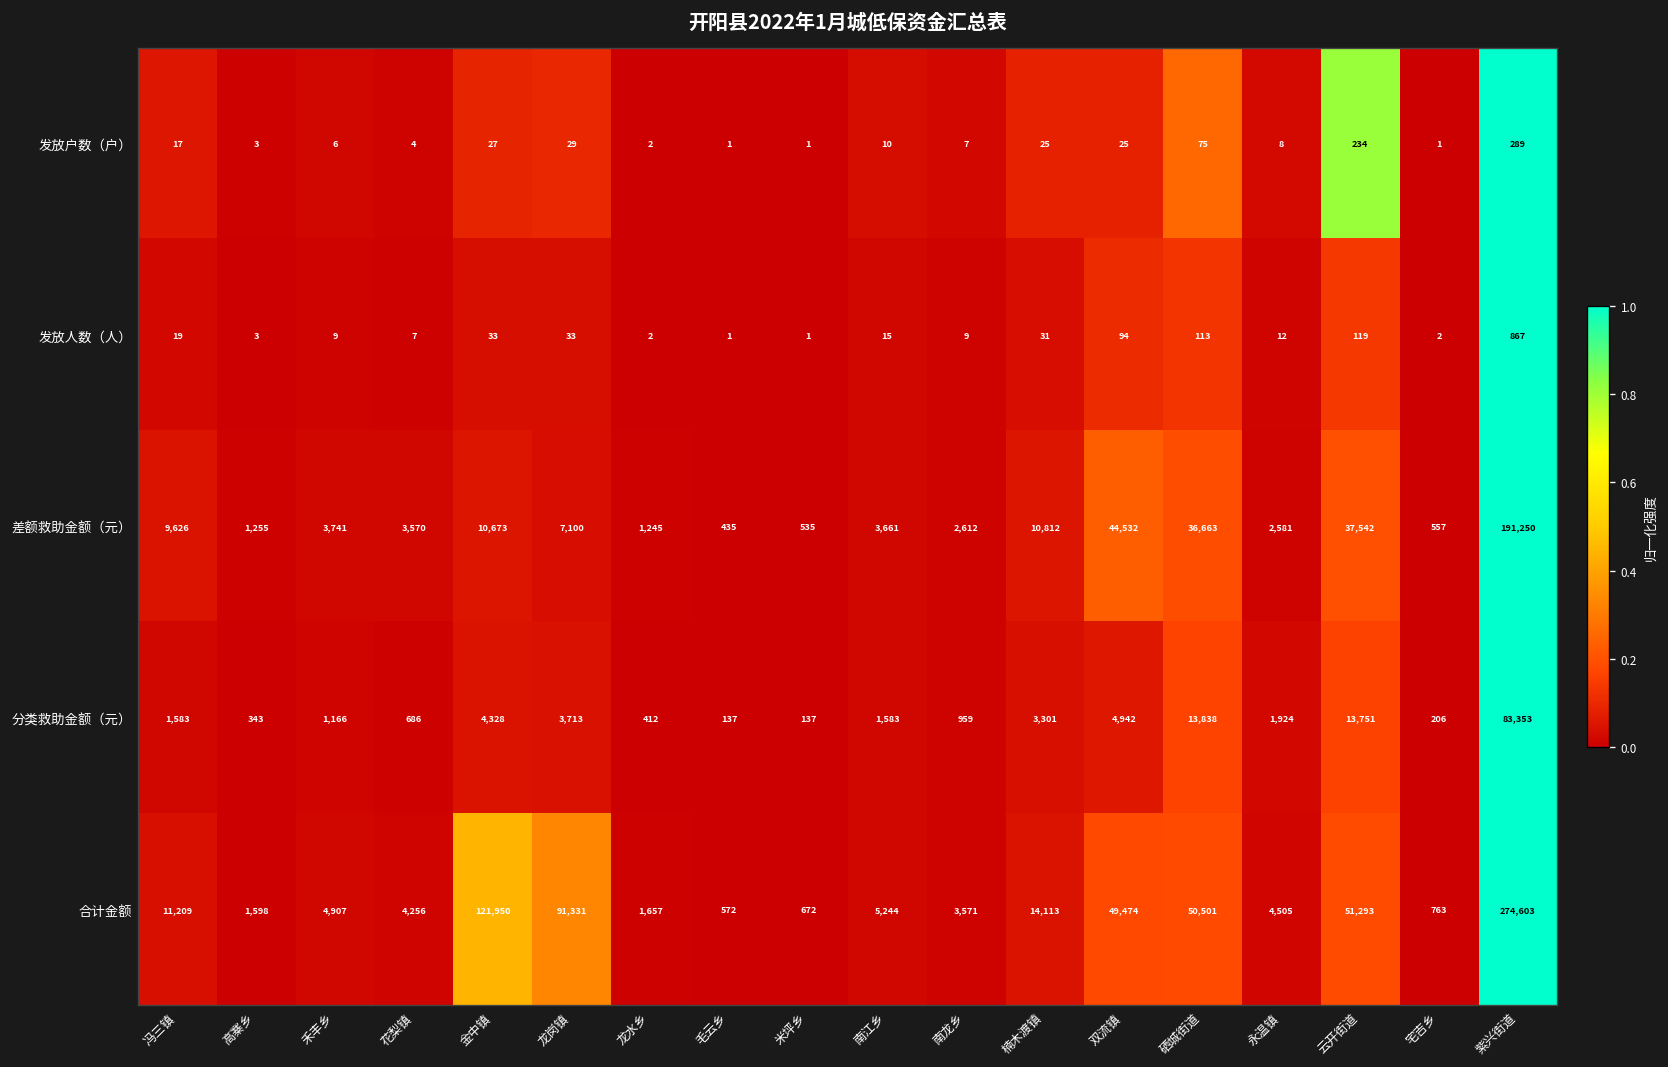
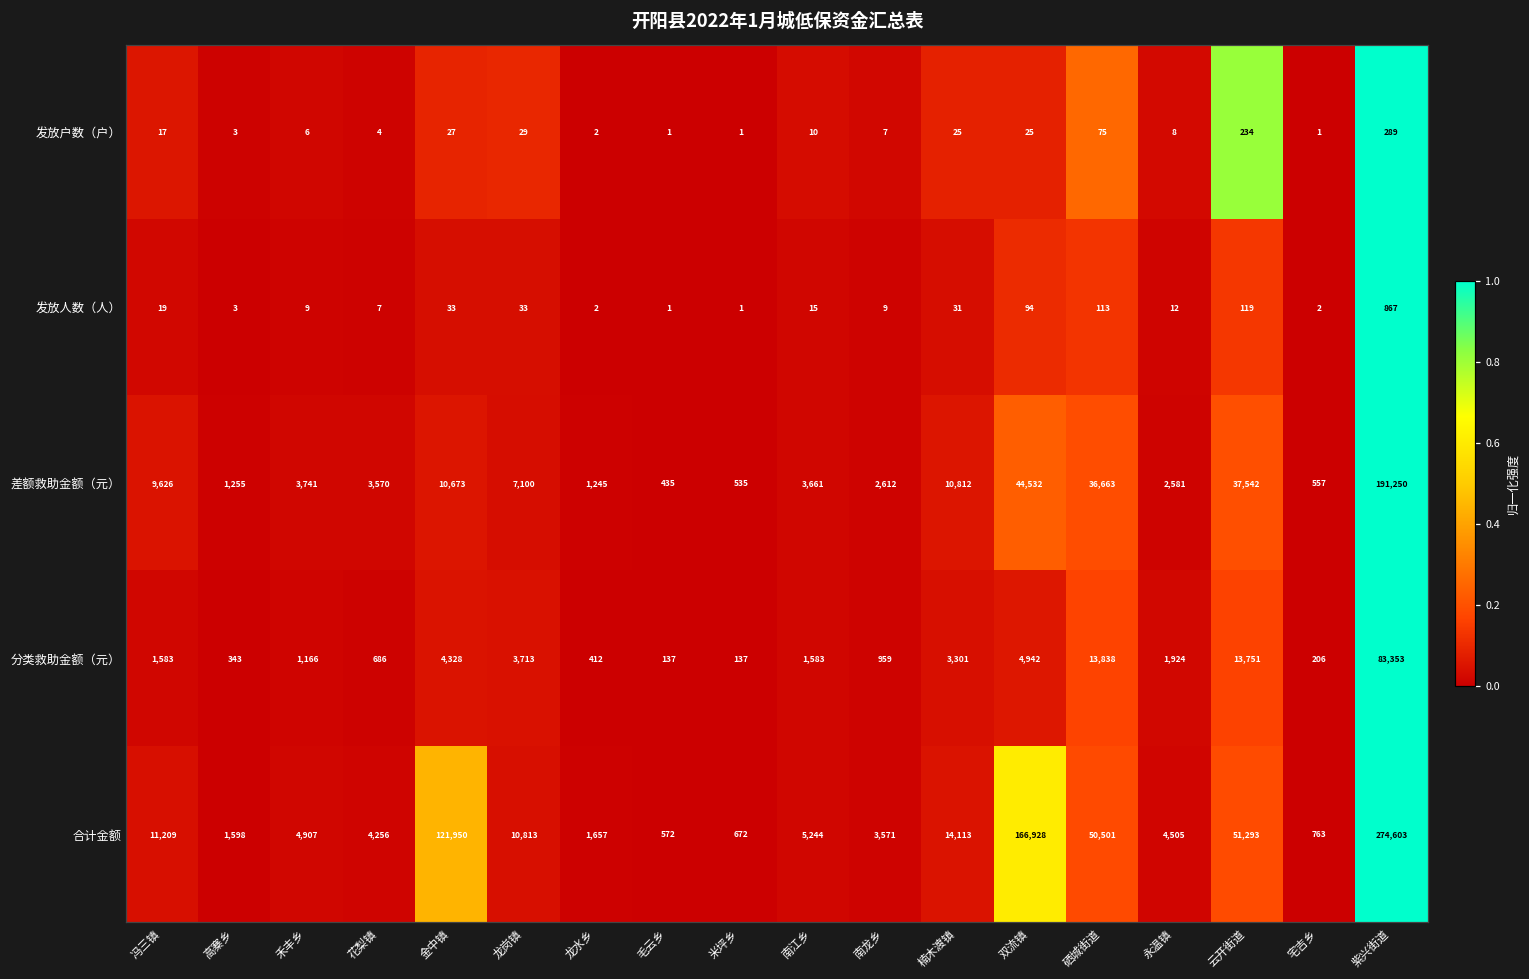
  {
    "发放户数（户）": {
      "冯三镇": "17",
      "高寨乡": "3",
      "禾丰乡": "6",
      "花梨镇": "4",
      "金中镇": "27",
      "龙岗镇": "29",
      "龙水乡": "2",
      "毛云乡": "1",
      "米坪乡": "1",
      "南江乡": "10",
      "南龙乡": "7",
      "楠木渡镇": "25",
      "双流镇": "25",
      "硒城街道": "75",
      "永温镇": "8",
      "云开街道": "234",
      "宅吉乡": "1",
      "紫兴街道": "289"
    },
    "发放人数（人）": {
      "冯三镇": "19",
      "高寨乡": "3",
      "禾丰乡": "9",
      "花梨镇": "7",
      "金中镇": "33",
      "龙岗镇": "33",
      "龙水乡": "2",
      "毛云乡": "1",
      "米坪乡": "1",
      "南江乡": "15",
      "南龙乡": "9",
      "楠木渡镇": "31",
      "双流镇": "94",
      "硒城街道": "113",
      "永温镇": "12",
      "云开街道": "119",
      "宅吉乡": "2",
      "紫兴街道": "867"
    },
    "差额救助金额（元）": {
      "冯三镇": "9,626",
      "高寨乡": "1,255",
      "禾丰乡": "3,741",
      "花梨镇": "3,570",
      "金中镇": "10,673",
      "龙岗镇": "7,100",
      "龙水乡": "1,245",
      "毛云乡": "435",
      "米坪乡": "535",
      "南江乡": "3,661",
      "南龙乡": "2,612",
      "楠木渡镇": "10,812",
      "双流镇": "44,532",
      "硒城街道": "36,663",
      "永温镇": "2,581",
      "云开街道": "37,542",
      "宅吉乡": "557",
      "紫兴街道": "191,250"
    },
    "分类救助金额（元）": {
      "冯三镇": "1,583",
      "高寨乡": "343",
      "禾丰乡": "1,166",
      "花梨镇": "686",
      "金中镇": "4,328",
      "龙岗镇": "3,713",
      "龙水乡": "412",
      "毛云乡": "137",
      "米坪乡": "137",
      "南江乡": "1,583",
      "南龙乡": "959",
      "楠木渡镇": "3,301",
      "双流镇": "4,942",
      "硒城街道": "13,838",
      "永温镇": "1,924",
      "云开街道": "13,751",
      "宅吉乡": "206",
      "紫兴街道": "83,353"
    },
    "合计金额": {
      "冯三镇": "11,209",
      "高寨乡": "1,598",
      "禾丰乡": "4,907",
      "花梨镇": "4,256",
      "金中镇": "121,950",
-     "龙岗镇": "91,331",
+     "龙岗镇": "10,813",
      "龙水乡": "1,657",
      "毛云乡": "572",
      "米坪乡": "672",
      "南江乡": "5,244",
      "南龙乡": "3,571",
      "楠木渡镇": "14,113",
-     "双流镇": "49,474",
+     "双流镇": "166,928",
      "硒城街道": "50,501",
      "永温镇": "4,505",
      "云开街道": "51,293",
      "宅吉乡": "763",
      "紫兴街道": "274,603"
    }
  }
